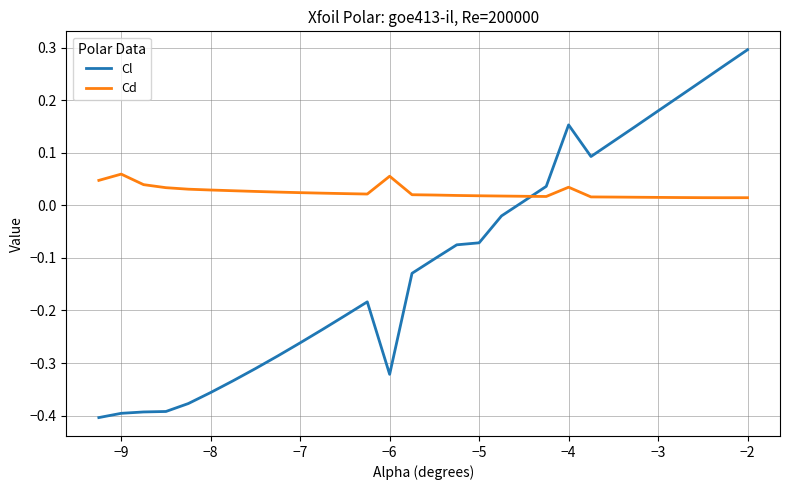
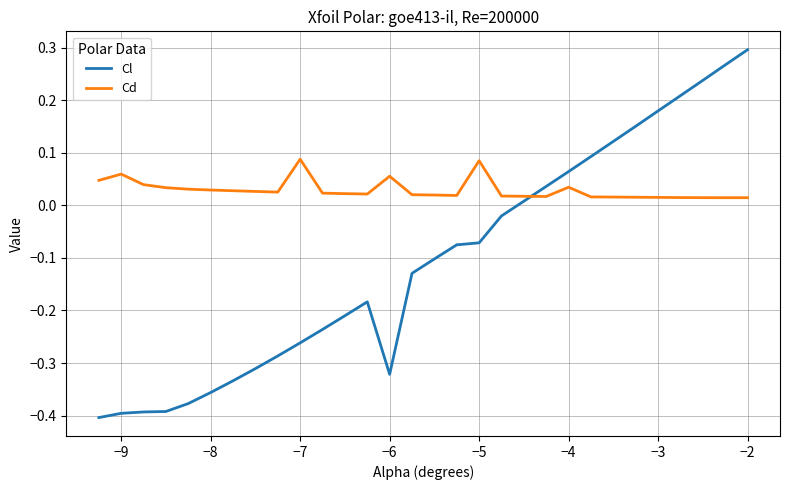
  {
    "Cl": {
      "−9": -0.40,
      "−8": -0.36,
      "−7": -0.26,
      "−6": -0.32,
      "−5": -0.07,
-     "−4": 0.15,
+     "−4": 0.06,
      "−3": 0.18,
      "−2": 0.30
    },
    "Cd": {
      "−9": 0.06,
      "−8": 0.03,
-     "−7": 0.02,
+     "−7": 0.09,
      "−6": 0.06,
-     "−5": 0.02,
+     "−5": 0.08,
      "−4": 0.03,
      "−3": 0.02,
      "−2": 0.01
    }
  }
